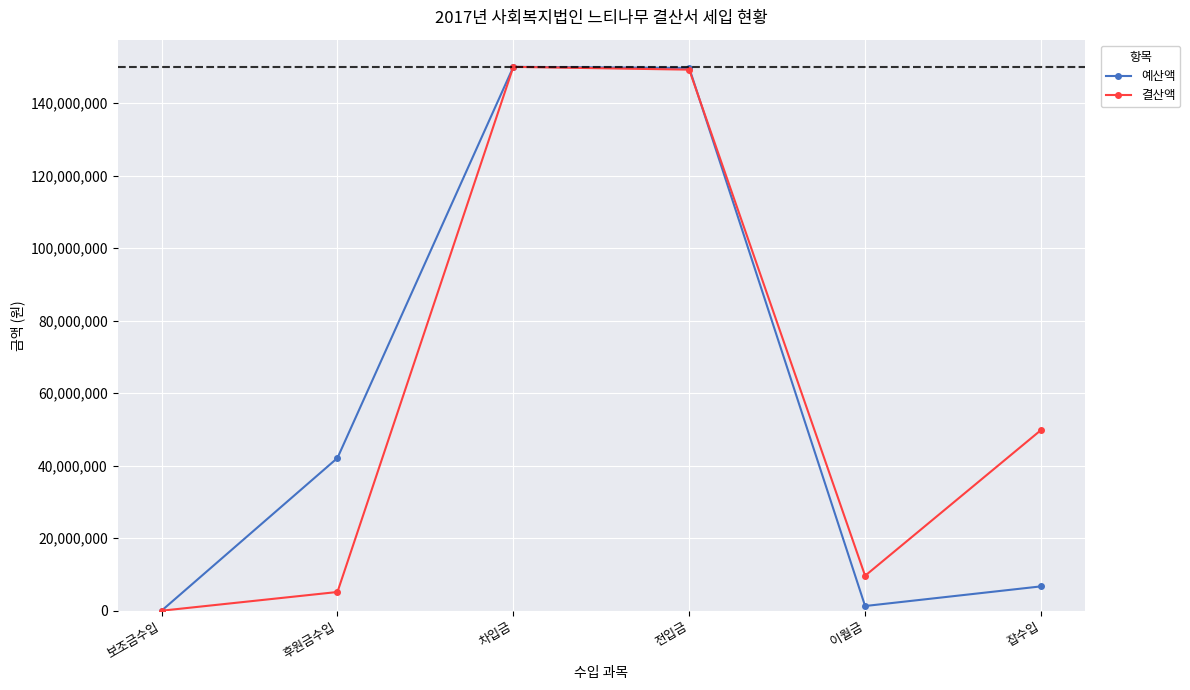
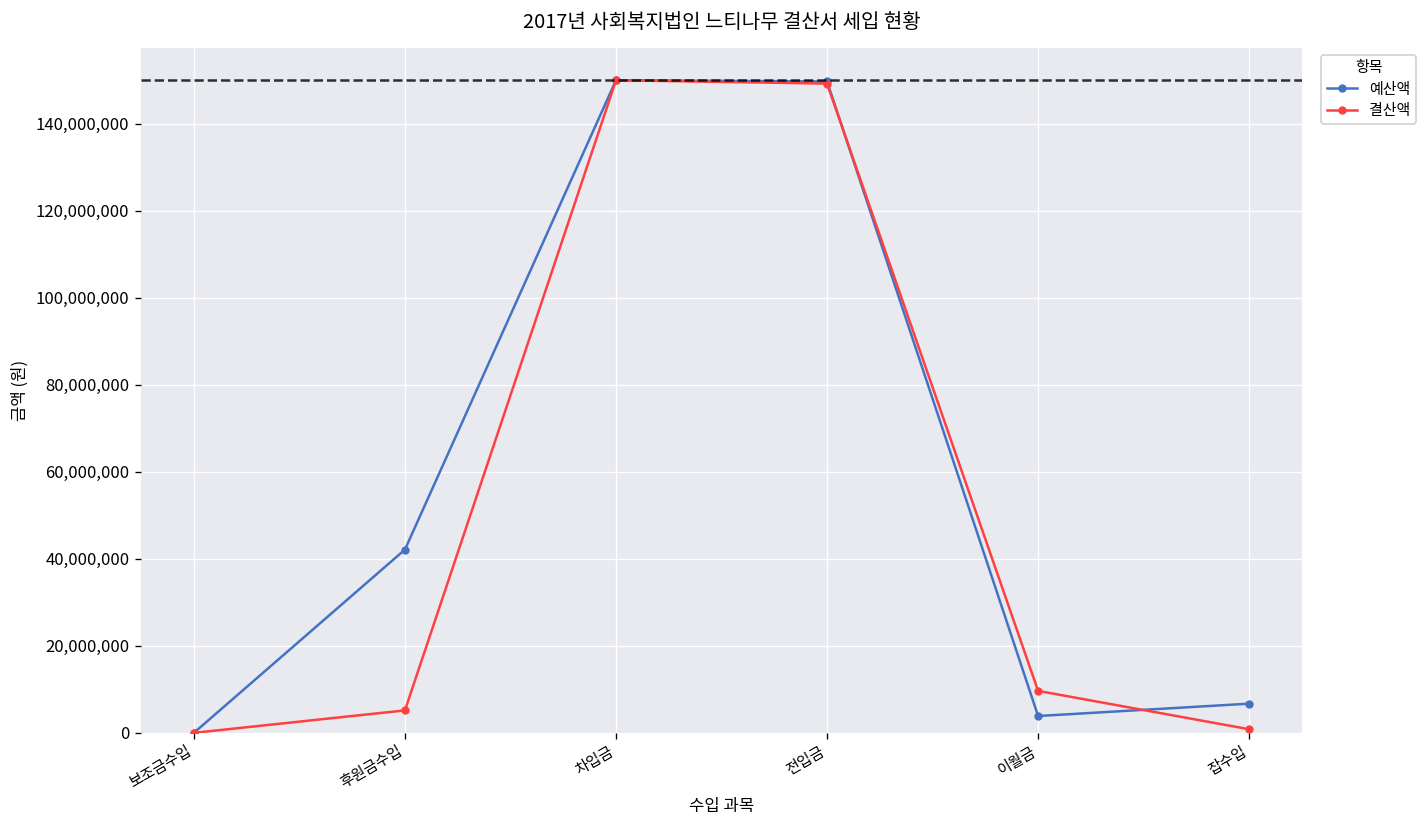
  {
    "예산액": {
      "후원금수입": "42,000,000",
-     "이월금": "1,000,000",
+     "이월금": "4,000,000",
      "잡수입": "7,000,000"
    },
    "결산액": {
      "후원금수입": "5,000,000",
      "이월금": "10,000,000",
-     "잡수입": "50,000,000"
+     "잡수입": "1,000,000"
    }
  }
